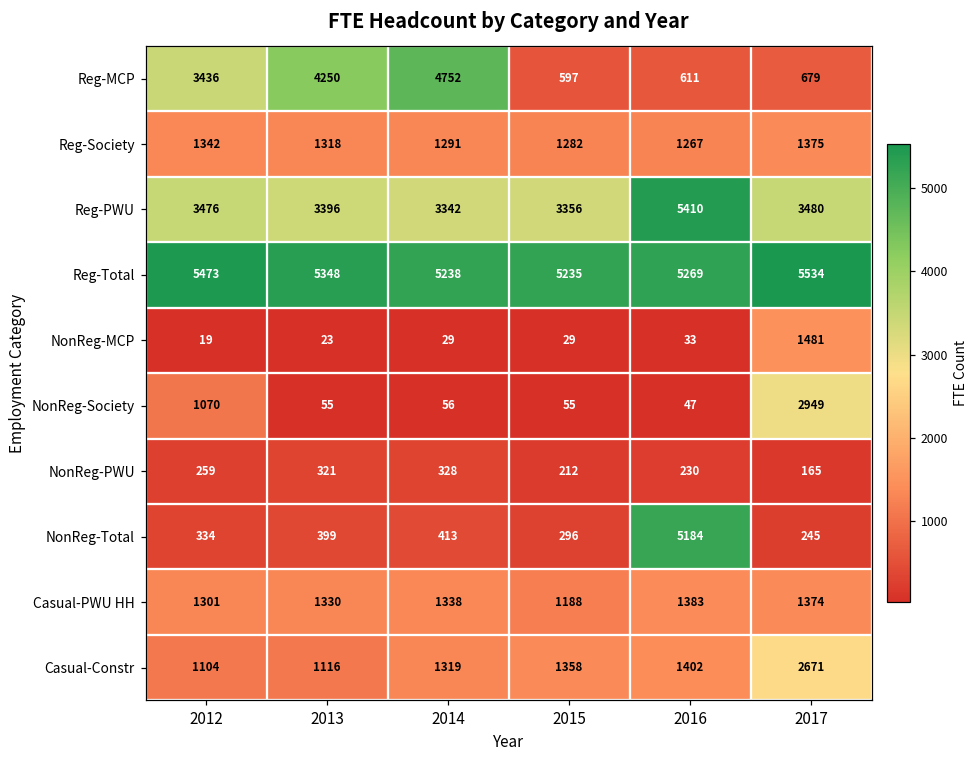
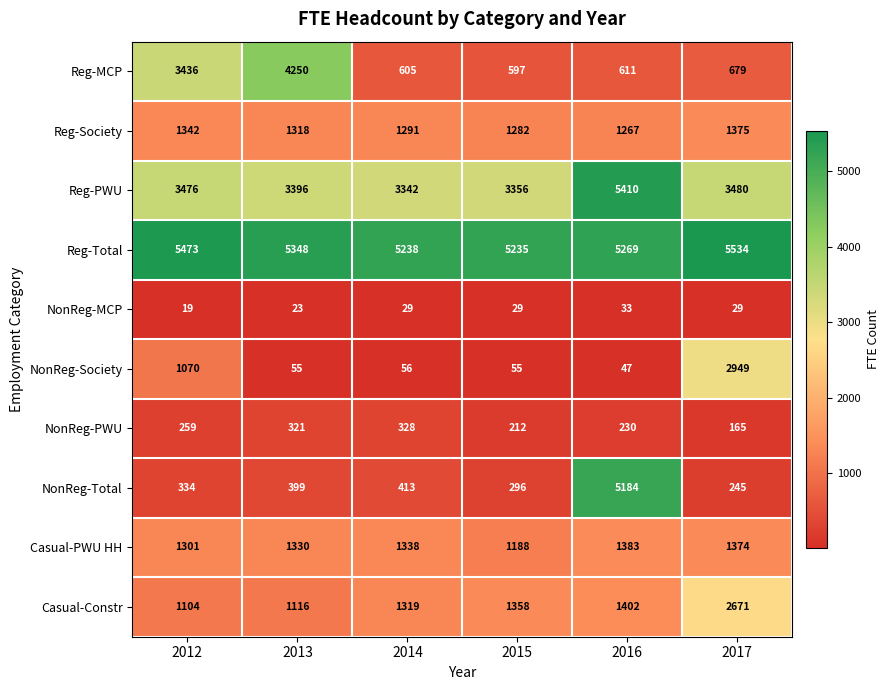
  {
    "Reg-MCP": {
      "2012": 3436,
      "2013": 4250,
-     "2014": 4752,
+     "2014": 605,
      "2015": 597,
      "2016": 611,
      "2017": 679
    },
    "Reg-Society": {
      "2012": 1342,
      "2013": 1318,
      "2014": 1291,
      "2015": 1282,
      "2016": 1267,
      "2017": 1375
    },
    "Reg-PWU": {
      "2012": 3476,
      "2013": 3396,
      "2014": 3342,
      "2015": 3356,
      "2016": 5410,
      "2017": 3480
    },
    "Reg-Total": {
      "2012": 5473,
      "2013": 5348,
      "2014": 5238,
      "2015": 5235,
      "2016": 5269,
      "2017": 5534
    },
    "NonReg-MCP": {
      "2012": 19,
      "2013": 23,
      "2014": 29,
      "2015": 29,
      "2016": 33,
-     "2017": 1481
+     "2017": 29
    },
    "NonReg-Society": {
      "2012": 1070,
      "2013": 55,
      "2014": 56,
      "2015": 55,
      "2016": 47,
      "2017": 2949
    },
    "NonReg-PWU": {
      "2012": 259,
      "2013": 321,
      "2014": 328,
      "2015": 212,
      "2016": 230,
      "2017": 165
    },
    "NonReg-Total": {
      "2012": 334,
      "2013": 399,
      "2014": 413,
      "2015": 296,
      "2016": 5184,
      "2017": 245
    },
    "Casual-PWU HH": {
      "2012": 1301,
      "2013": 1330,
      "2014": 1338,
      "2015": 1188,
      "2016": 1383,
      "2017": 1374
    },
    "Casual-Constr": {
      "2012": 1104,
      "2013": 1116,
      "2014": 1319,
      "2015": 1358,
      "2016": 1402,
      "2017": 2671
    }
  }
